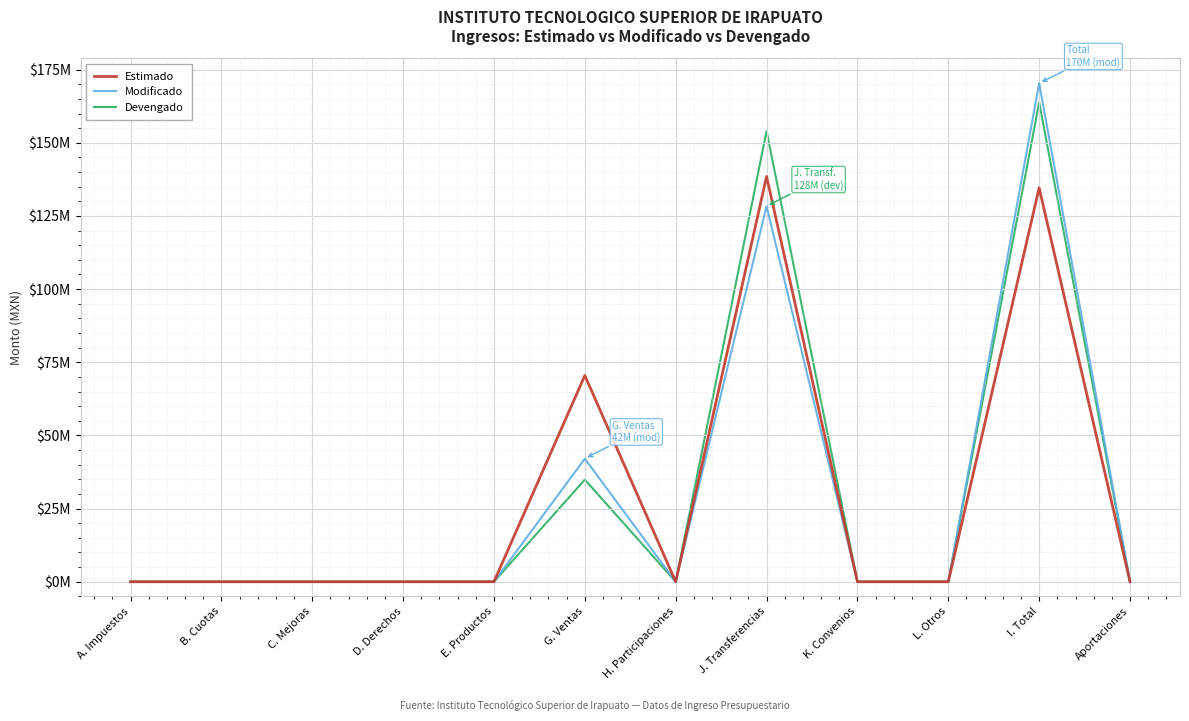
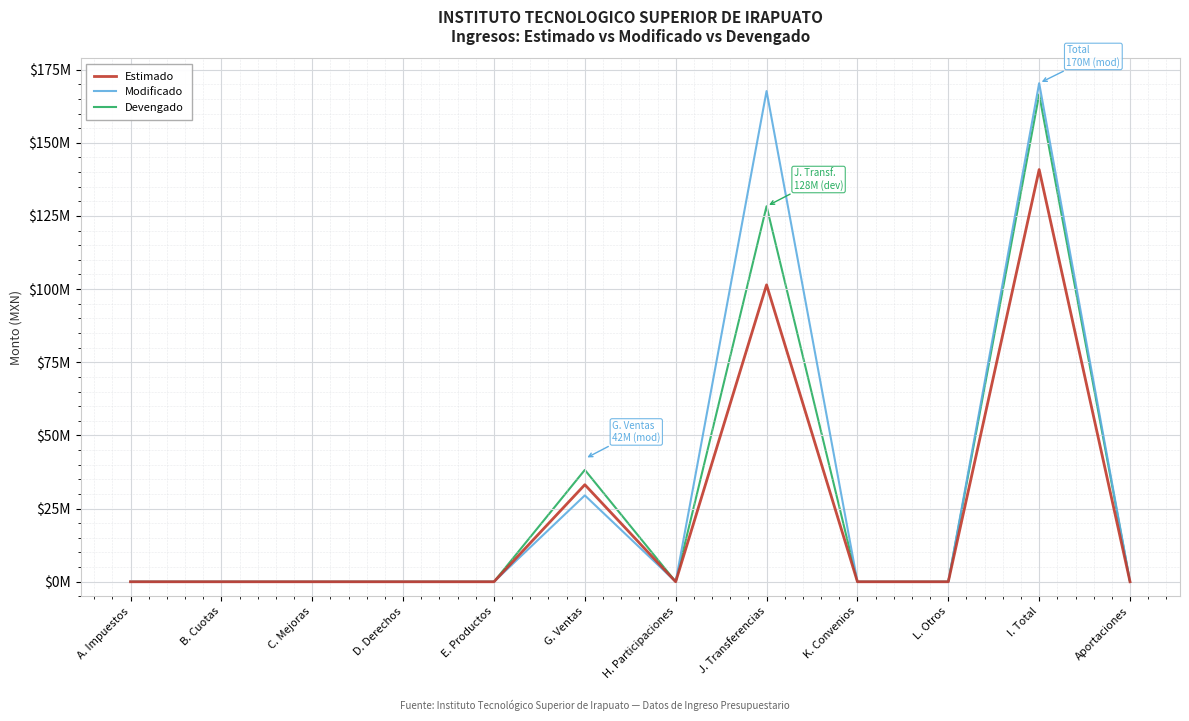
  {
    "Estimado": {
-     "G. Ventas": "$70000000",
-     "J. Transferencias": "$138000000",
-     "I. Total": "$135000000"
+     "G. Ventas": "$33000000",
+     "J. Transferencias": "$101000000",
+     "I. Total": "$141000000"
    },
    "Modificado": {
-     "G. Ventas": "$42000000",
-     "J. Transferencias": "$128000000"
+     "G. Ventas": "$30000000",
+     "J. Transferencias": "$168000000"
    },
    "Devengado": {
-     "G. Ventas": "$35000000",
-     "J. Transferencias": "$154000000",
-     "I. Total": "$164000000"
+     "G. Ventas": "$38000000",
+     "J. Transferencias": "$128000000",
+     "I. Total": "$167000000"
    }
  }
